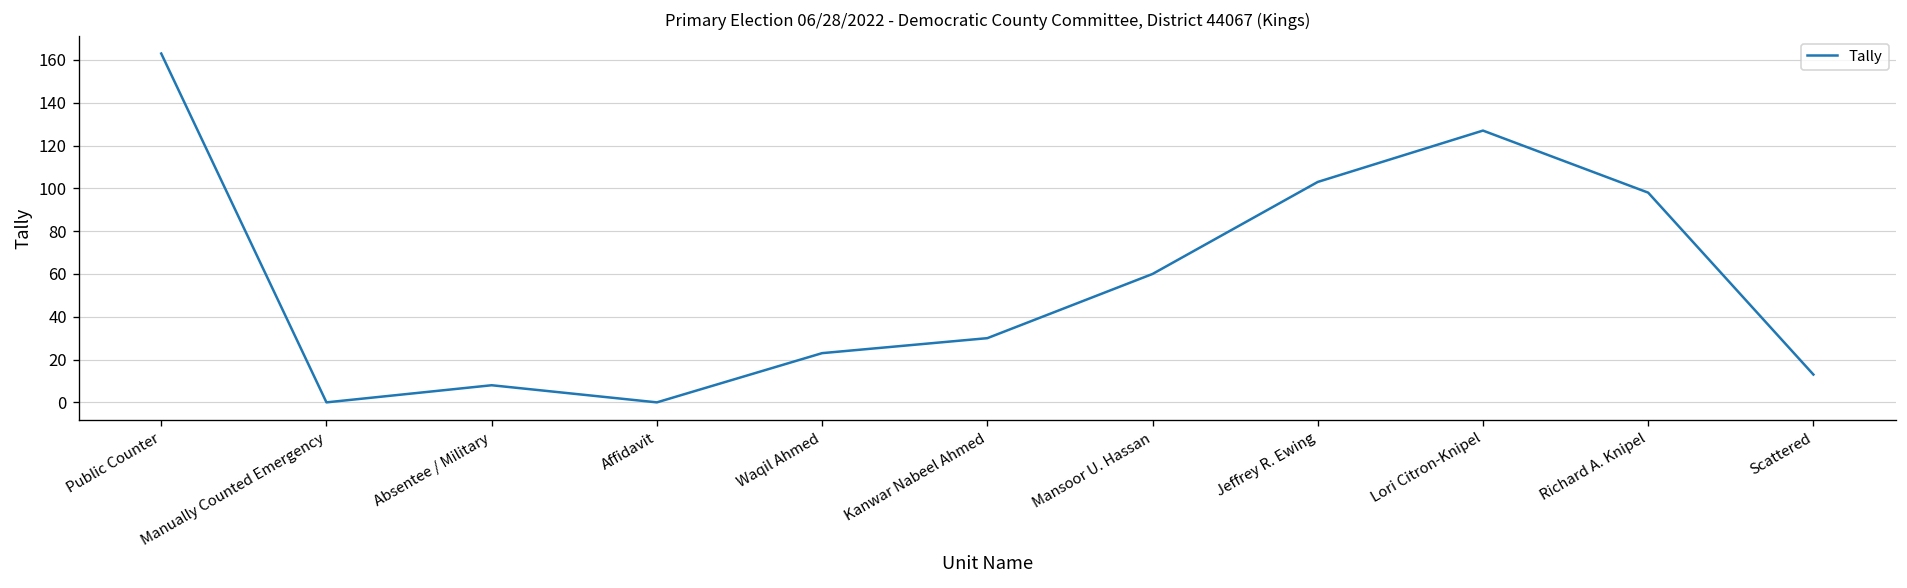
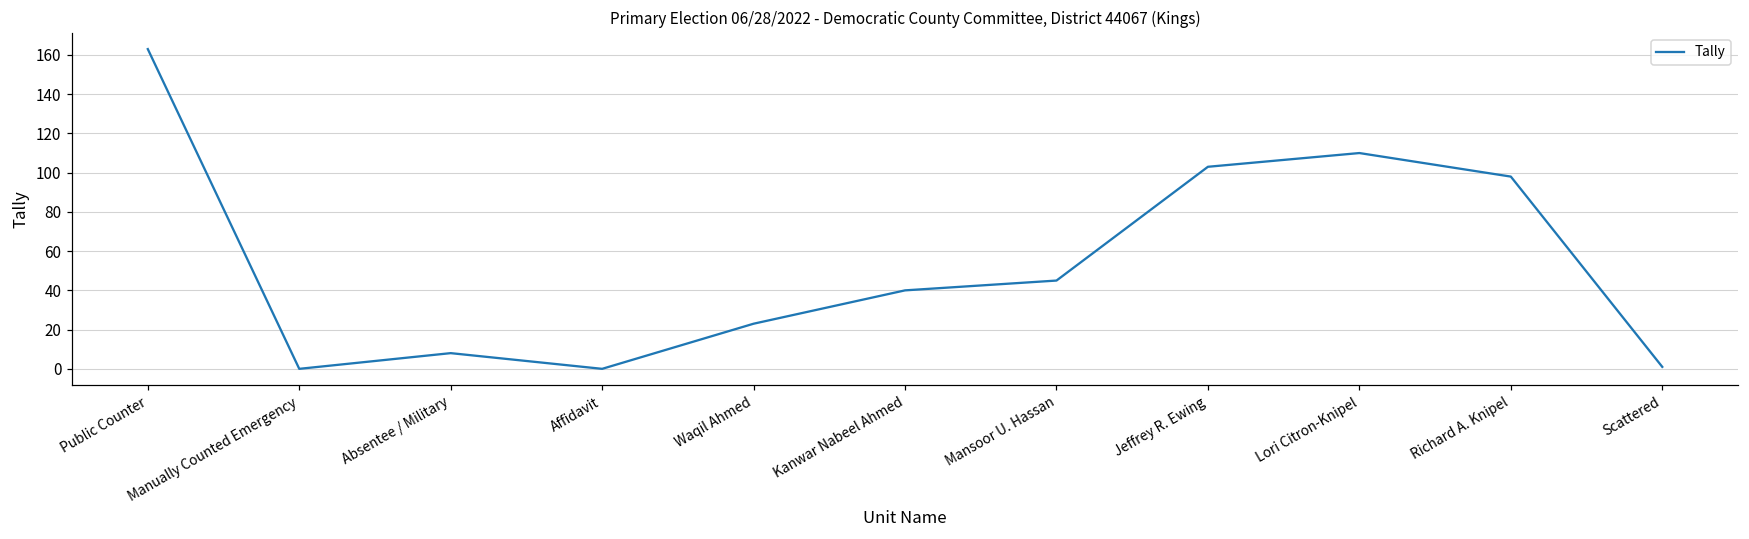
  {
    "Public Counter": 163,
    "Manually Counted Emergency": 0,
    "Absentee / Military": 8,
    "Affidavit": 0,
    "Waqil Ahmed": 23,
-   "Kanwar Nabeel Ahmed": 30,
-   "Mansoor U. Hassan": 60,
+   "Kanwar Nabeel Ahmed": 40,
+   "Mansoor U. Hassan": 45,
    "Jeffrey R. Ewing": 103,
-   "Lori Citron-Knipel": 127,
+   "Lori Citron-Knipel": 110,
    "Richard A. Knipel": 98,
-   "Scattered": 13
+   "Scattered": 1
  }
